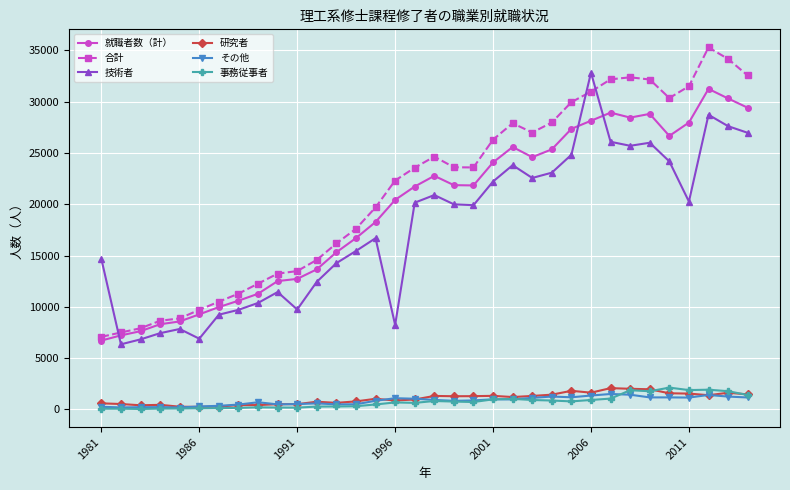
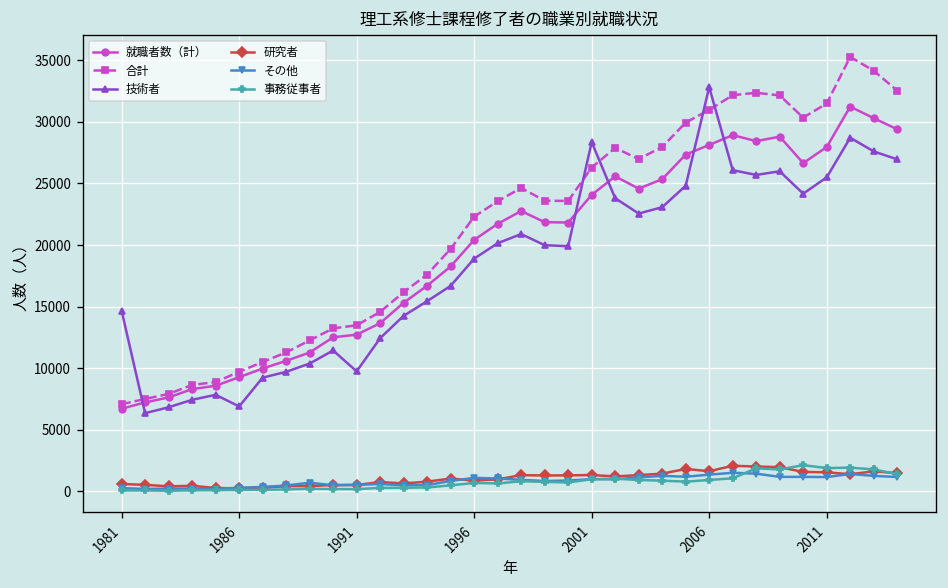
  {
    "技術者": {
      "1981": 14700,
      "1986": 6900,
      "1991": 9700,
-     "1996": 8200,
-     "2001": 22200,
+     "1996": 18900,
+     "2001": 28400,
      "2006": 32800,
-     "2011": 20300
+     "2011": 25500
    },
    "研究者": {
      "1981": 600,
      "2001": 1300,
      "2006": 1600,
      "2011": 1500
    }
  }
